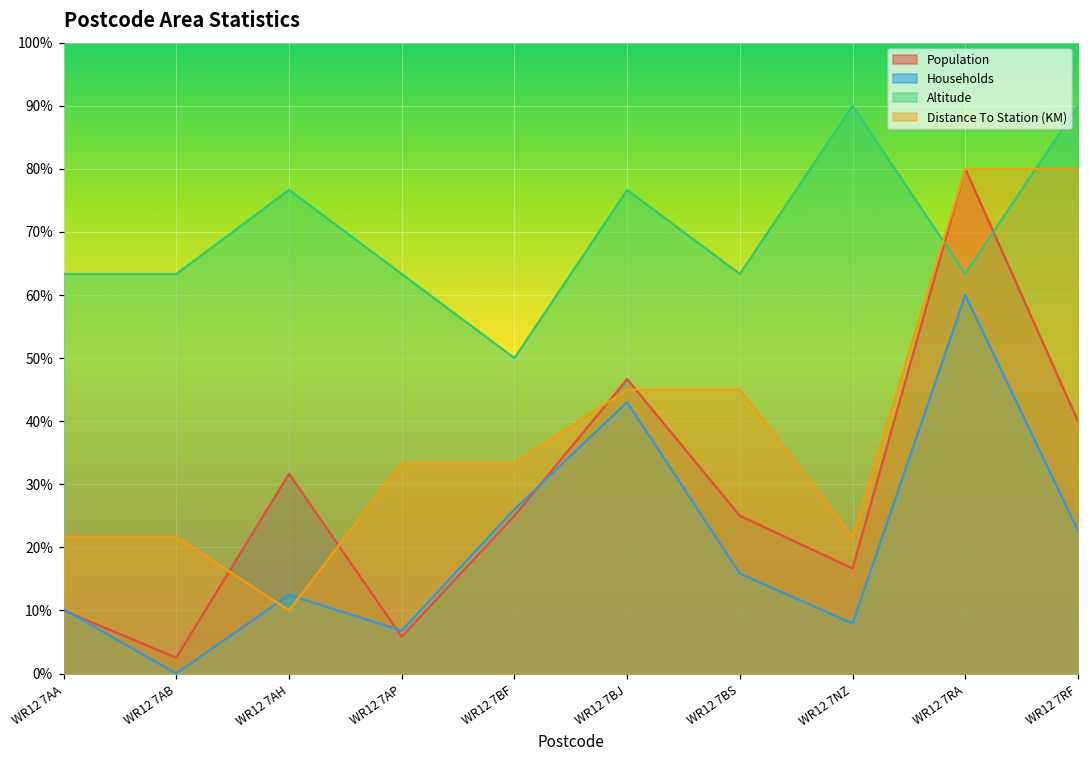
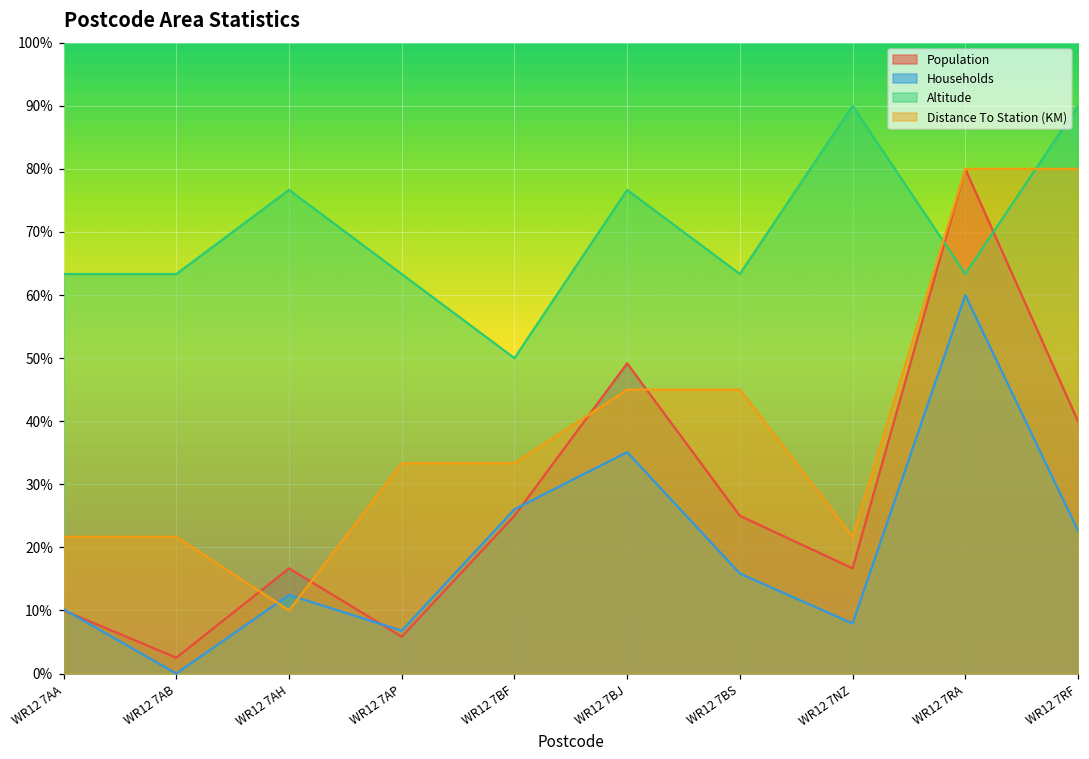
  {
    "Population": {
      "WR12 7AB": "3%",
-     "WR12 7AH": "32%",
+     "WR12 7AH": "17%",
      "WR12 7AP": "6%",
      "WR12 7BF": "25%",
-     "WR12 7BJ": "47%",
+     "WR12 7BJ": "49%",
      "WR12 7BS": "25%",
      "WR12 7NZ": "17%",
      "WR12 7RF": "40%"
    },
    "Households": {
      "WR12 7AB": "0%",
      "WR12 7AH": "12%",
      "WR12 7AP": "7%",
      "WR12 7BF": "26%",
-     "WR12 7BJ": "43%",
+     "WR12 7BJ": "35%",
      "WR12 7BS": "16%",
      "WR12 7NZ": "8%",
      "WR12 7RA": "60%",
      "WR12 7RF": "23%"
    },
    "Altitude": {
      "WR12 7AA": "63%",
      "WR12 7AB": "63%",
      "WR12 7AH": "77%",
      "WR12 7AP": "63%",
      "WR12 7BF": "50%",
      "WR12 7BJ": "77%",
      "WR12 7BS": "63%",
      "WR12 7NZ": "90%",
      "WR12 7RA": "63%",
      "WR12 7RF": "90%"
    },
    "Distance To Station (KM)": {
      "WR12 7AA": "22%",
      "WR12 7AB": "22%",
      "WR12 7AH": "10%",
      "WR12 7AP": "33%",
      "WR12 7BF": "33%",
      "WR12 7BJ": "45%",
      "WR12 7BS": "45%",
      "WR12 7NZ": "22%",
      "WR12 7RF": "80%"
    }
  }
